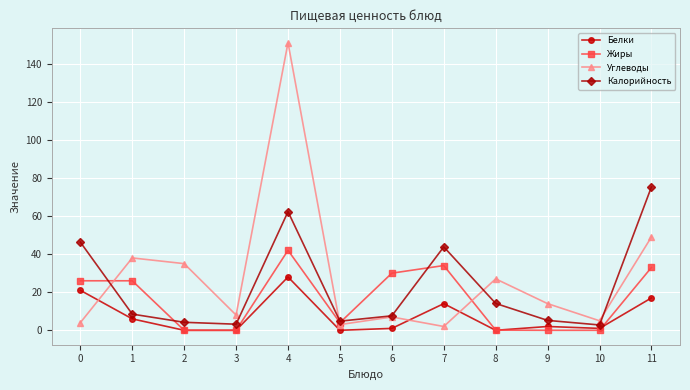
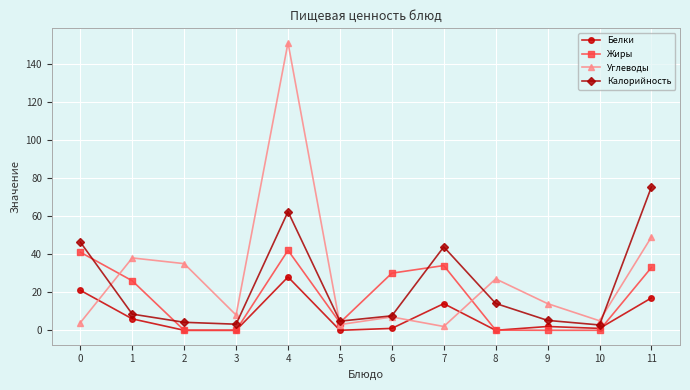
  {
    "Жиры": {
-     "0": 26,
+     "0": 41,
      "1": 26,
      "4": 42,
      "6": 30,
      "7": 34,
      "9": 0,
      "11": 33
    },
    "Углеводы": {
      "0": 4,
      "1": 38,
      "2": 35,
      "3": 8,
      "4": 151,
      "7": 2,
      "8": 27,
      "9": 14,
      "10": 5,
      "11": 49
    }
  }
